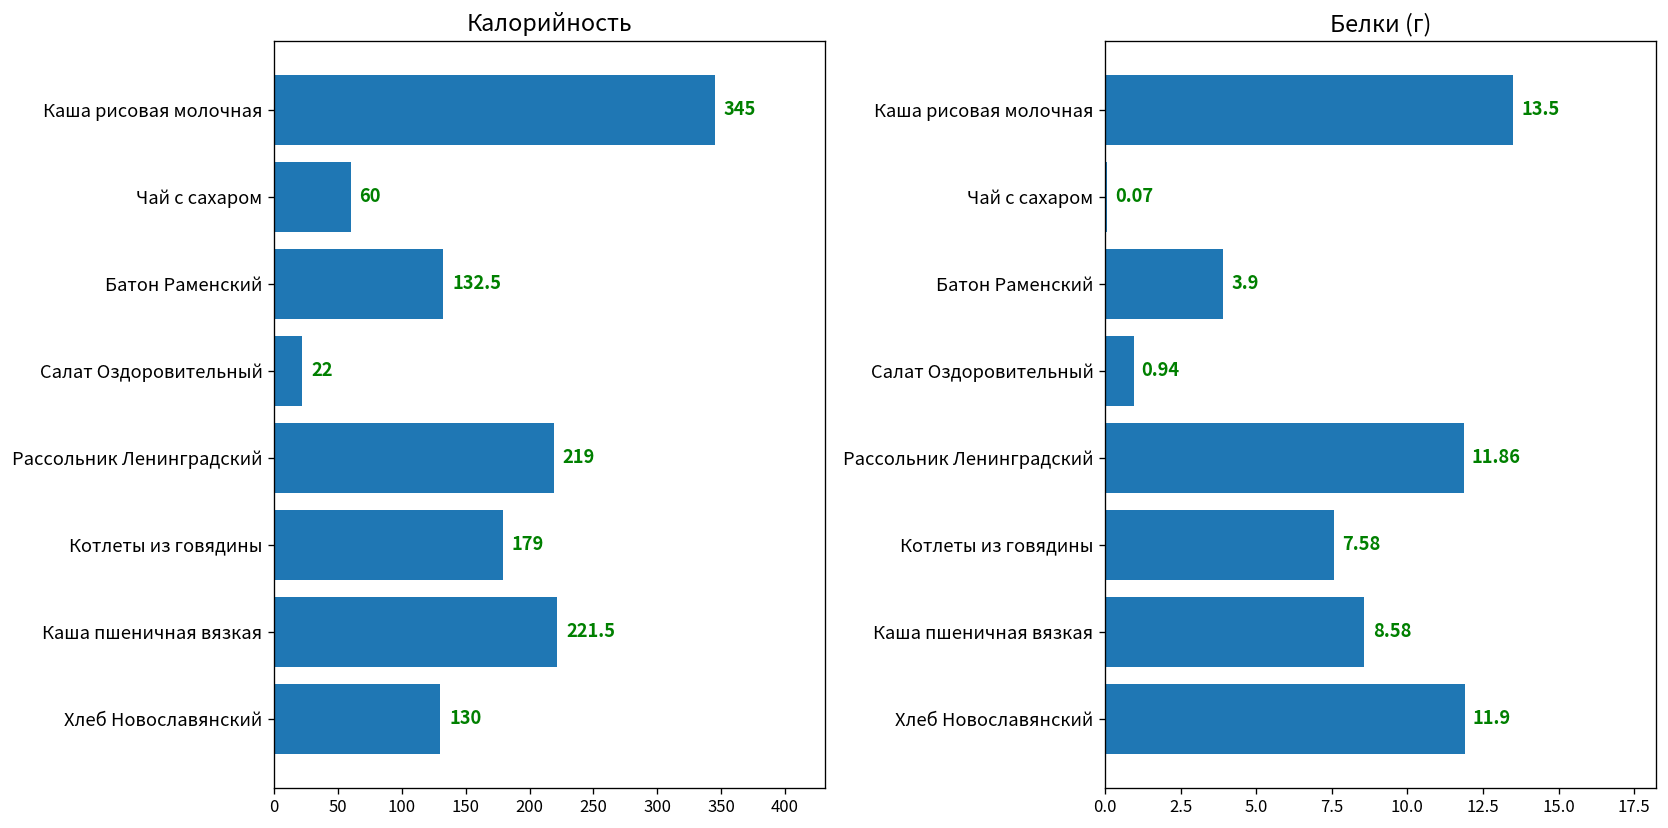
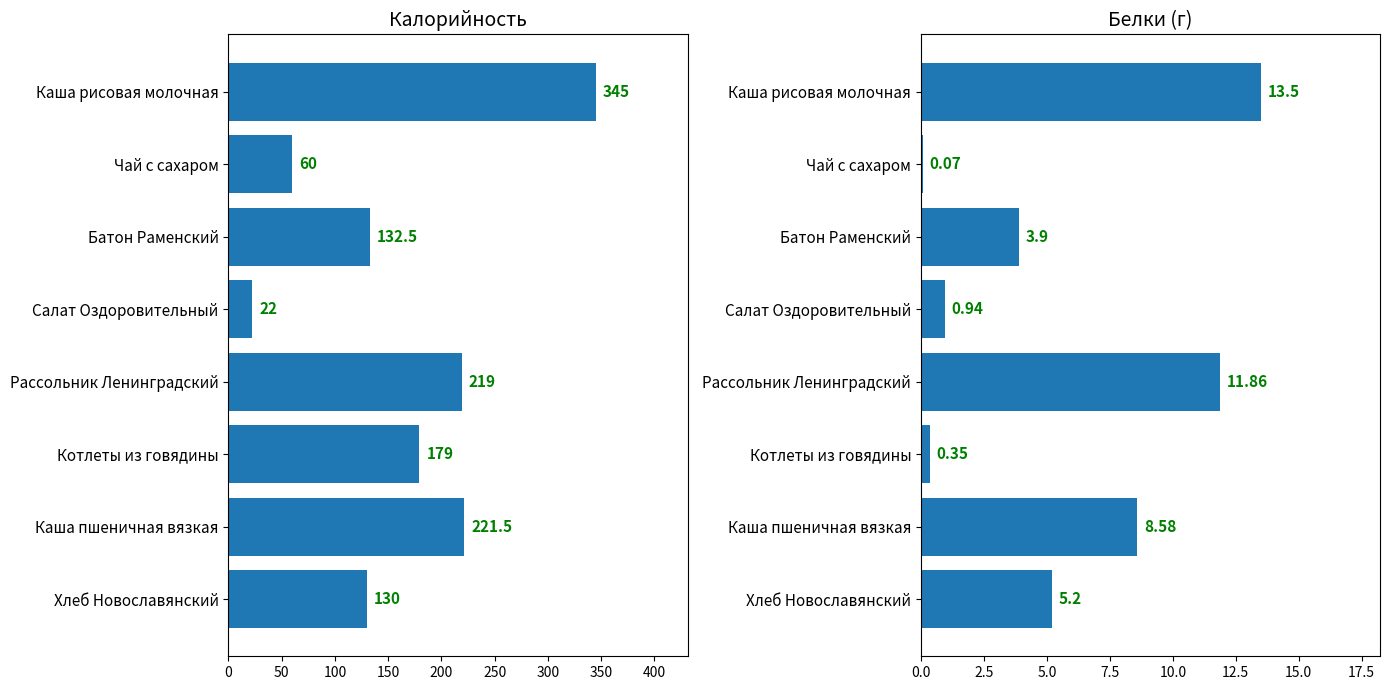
  {
    "Калорийность": {
      "Каша рисовая молочная": 345,
      "Чай с сахаром": 60,
      "Батон Раменский": 132.5,
      "Салат Оздоровительный": 22,
      "Рассольник Ленинградский": 219,
      "Котлеты из говядины": 179,
      "Каша пшеничная вязкая": 221.5,
      "Хлеб Новославянский": 130
    },
    "Белки (г)": {
      "Каша рисовая молочная": 13.5,
      "Чай с сахаром": 0.07,
      "Батон Раменский": 3.9,
      "Салат Оздоровительный": 0.94,
      "Рассольник Ленинградский": 11.86,
-     "Котлеты из говядины": 7.58,
+     "Котлеты из говядины": 0.35,
      "Каша пшеничная вязкая": 8.58,
-     "Хлеб Новославянский": 11.9
+     "Хлеб Новославянский": 5.2
    }
  }
